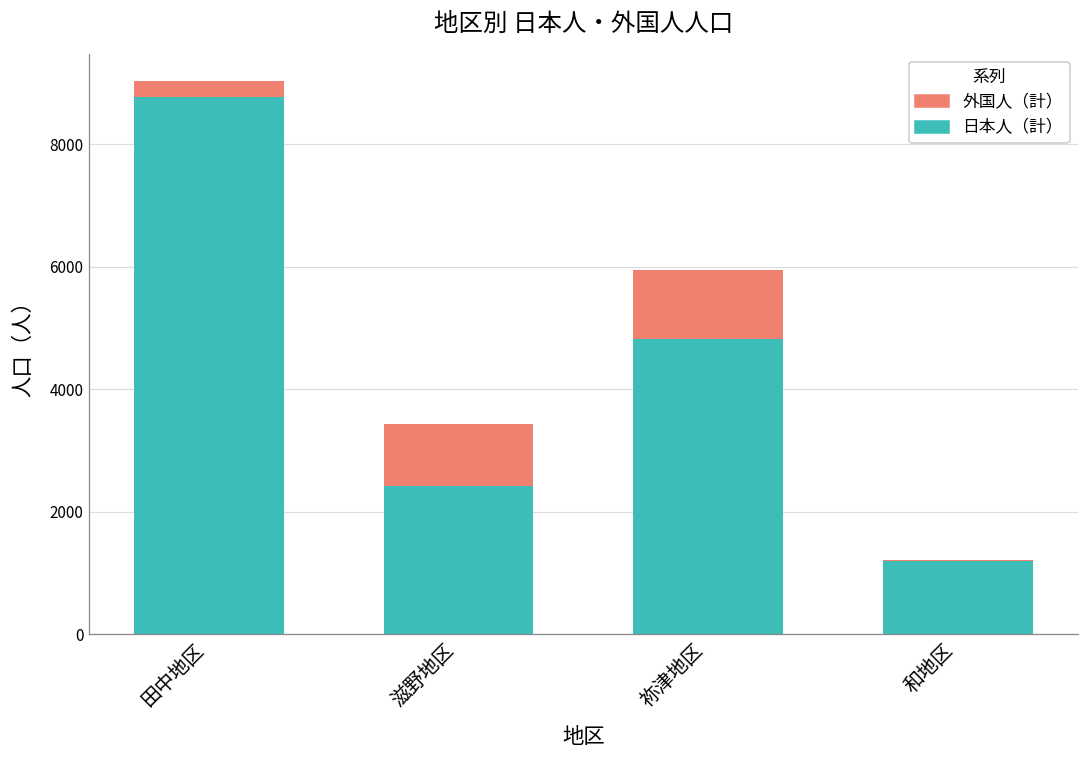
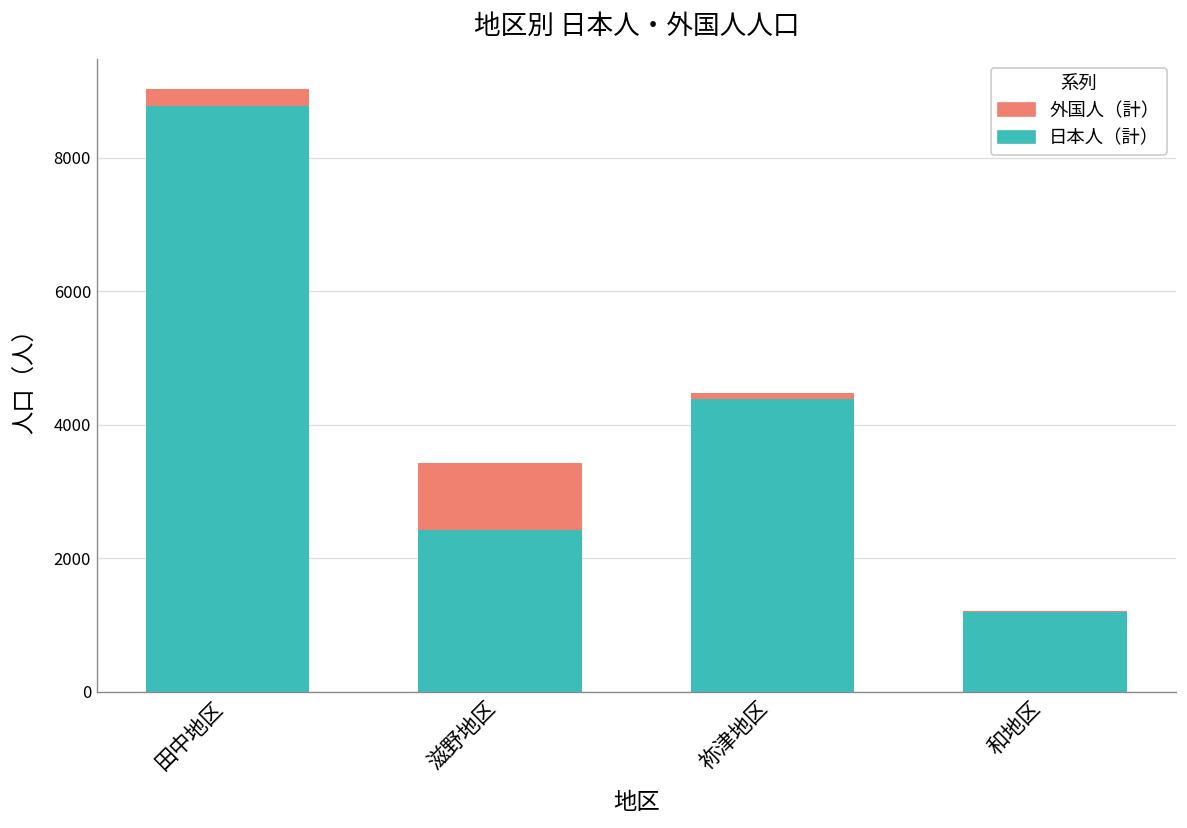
  {
    "日本人（計）": {
      "田中地区": 8800,
      "滋野地区": 2400,
-     "祢津地区": 4800,
+     "祢津地区": 4400,
      "和地区": 1200
    },
    "外国人（計）": {
      "田中地区": 300,
      "滋野地区": 1000,
-     "祢津地区": 1100
+     "祢津地区": 100
    }
  }
